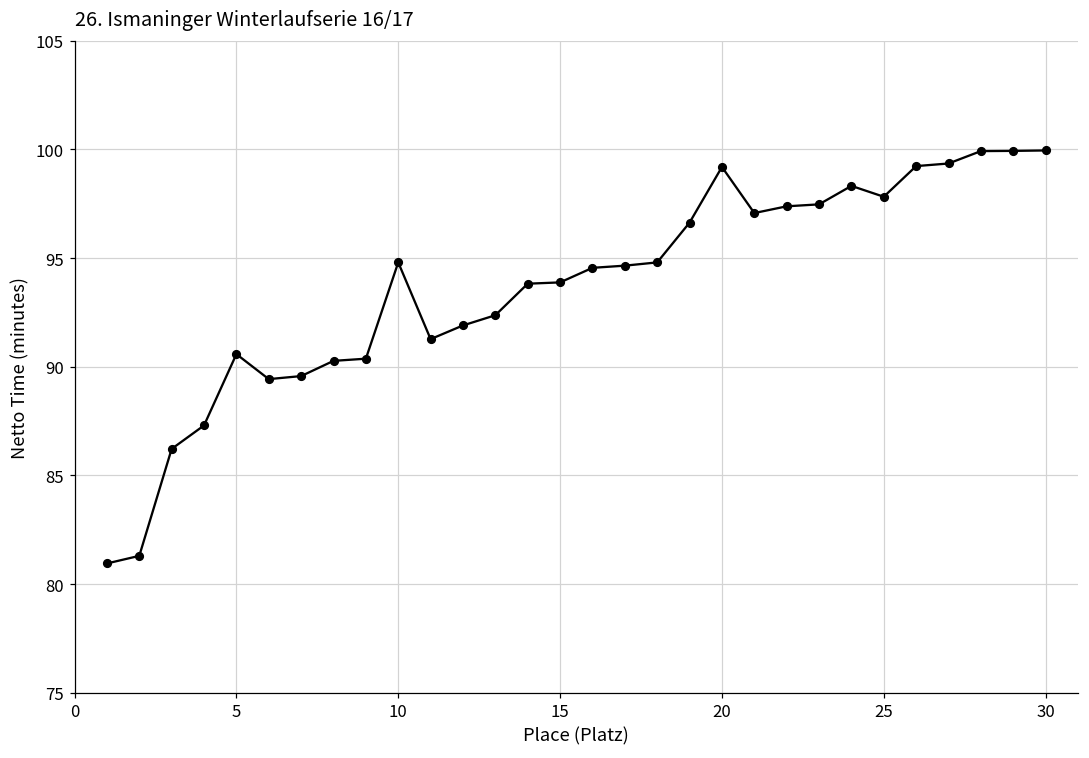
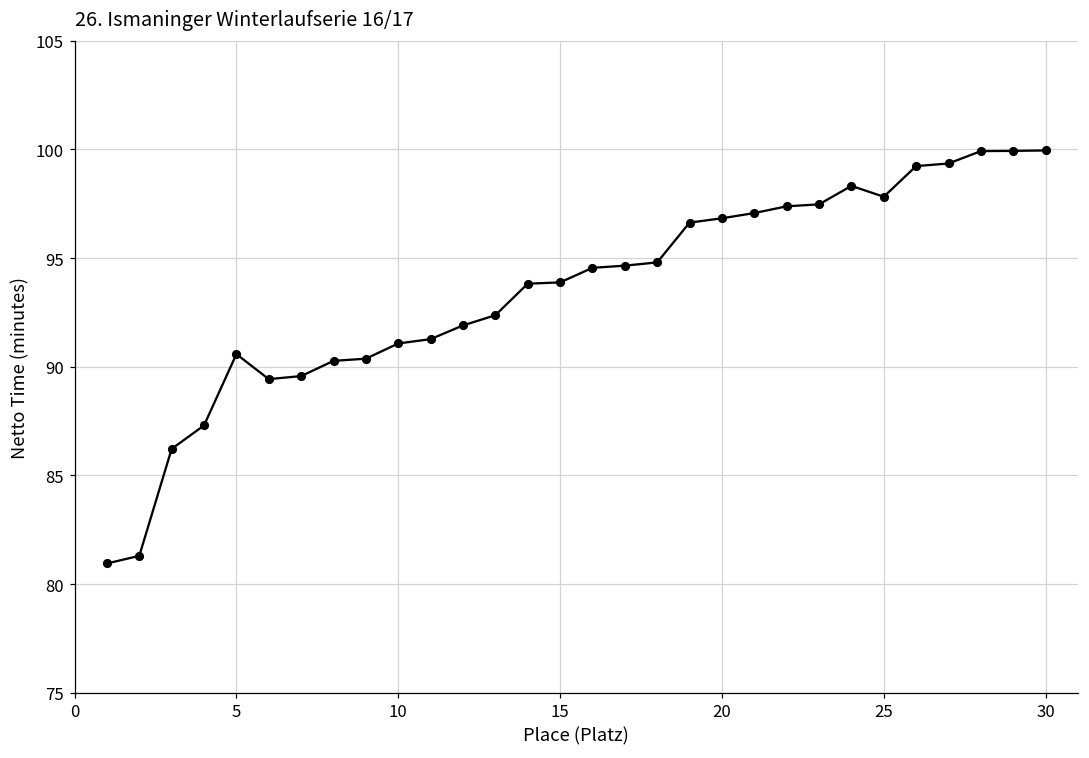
  {
    "5": 90.6,
-   "10": 94.8,
+   "10": 91.1,
    "15": 93.9,
-   "20": 99.2,
+   "20": 96.8,
    "25": 97.8,
    "30": 100.0
  }
